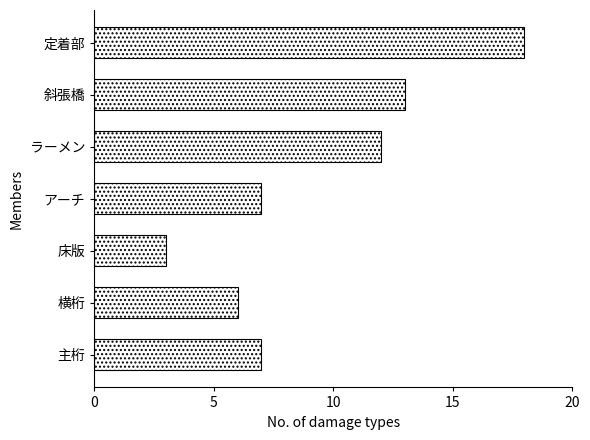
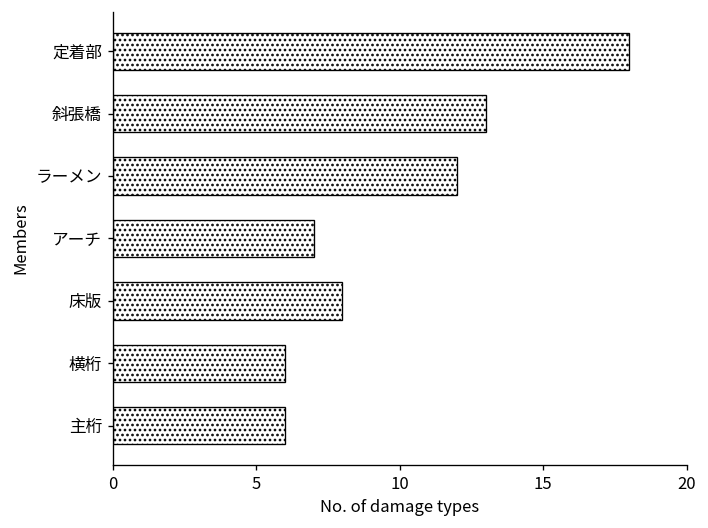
  {
    "定着部": 18,
    "斜張橋": 13,
    "ラーメン": 12,
    "アーチ": 7,
-   "床版": 3,
+   "床版": 8,
    "横桁": 6,
-   "主桁": 7
+   "主桁": 6
  }
